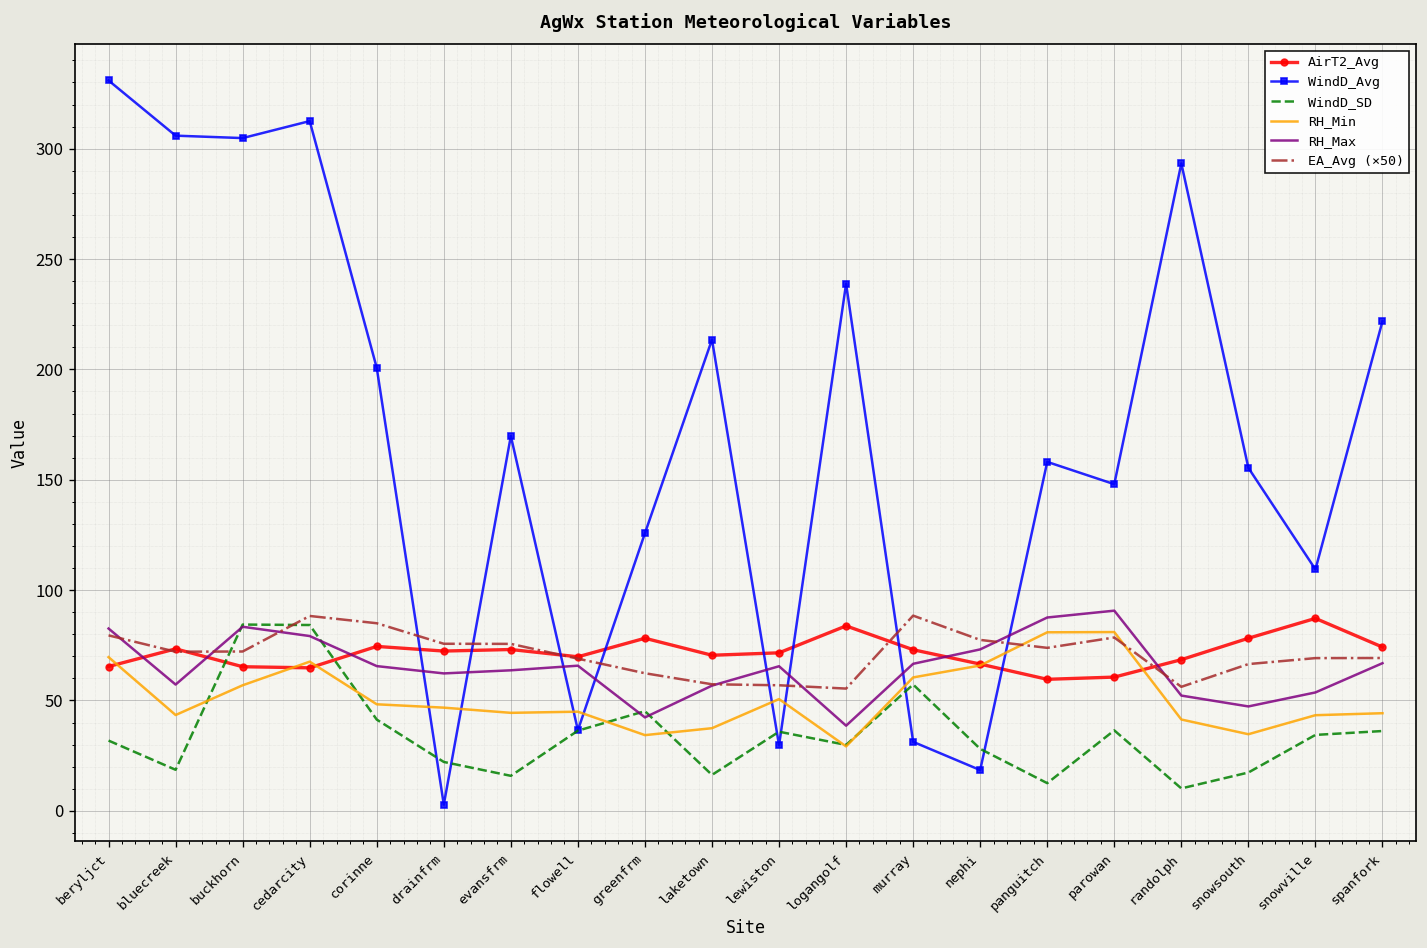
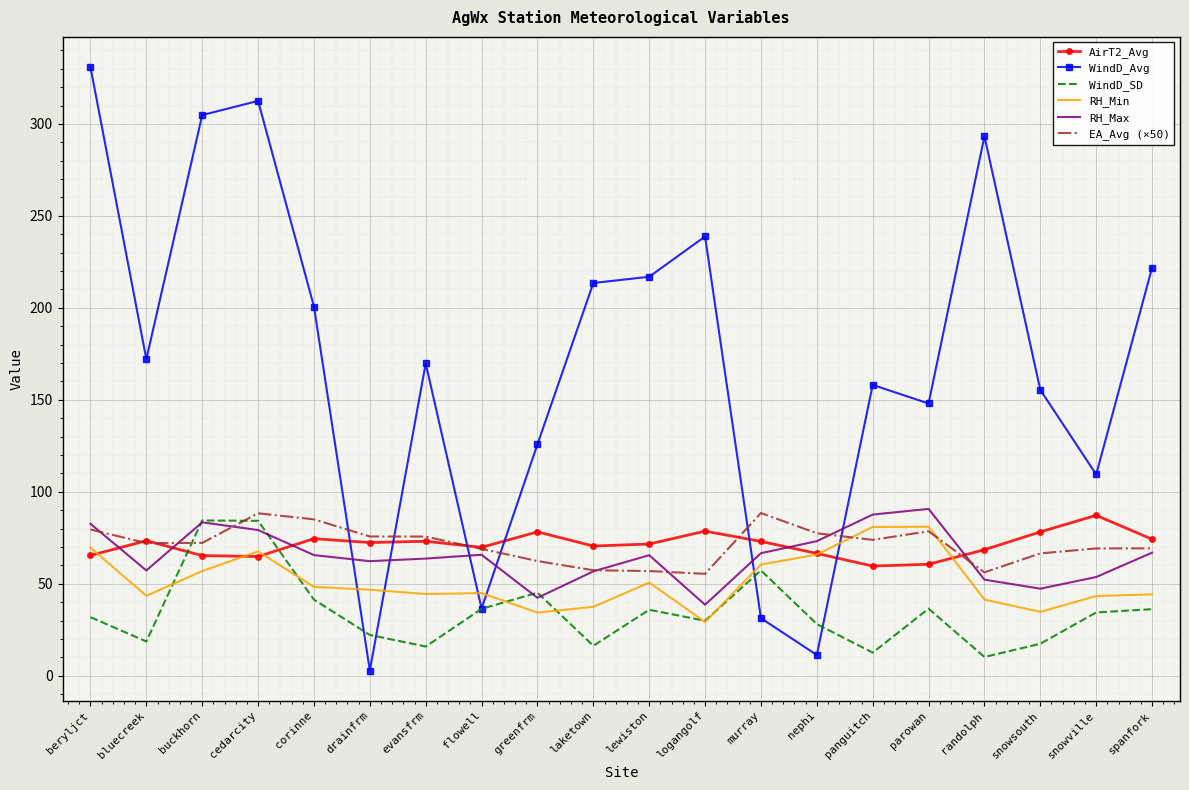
  {
    "AirT2_Avg": {
      "beryljct": 65,
      "buckhorn": 65,
      "cedarcity": 65,
      "corinne": 75,
      "drainfrm": 72,
      "evansfrm": 73,
      "greenfrm": 78,
      "laketown": 71,
      "lewiston": 72,
-     "logangolf": 84,
+     "logangolf": 79,
      "murray": 73,
      "panguitch": 60,
      "parowan": 61,
      "randolph": 69,
      "snowsouth": 78,
      "snowville": 87,
      "spanfork": 74
    },
    "WindD_Avg": {
      "beryljct": 331,
-     "bluecreek": 306,
+     "bluecreek": 172,
      "buckhorn": 305,
      "cedarcity": 313,
      "corinne": 201,
      "drainfrm": 3,
      "evansfrm": 170,
      "greenfrm": 126,
      "laketown": 214,
-     "lewiston": 30,
+     "lewiston": 217,
      "logangolf": 239,
      "murray": 31,
-     "nephi": 18,
+     "nephi": 11,
      "panguitch": 158,
      "parowan": 148,
      "randolph": 293,
      "snowsouth": 155,
      "snowville": 109,
      "spanfork": 222
    },
    "WindD_SD": {
      "beryljct": 32,
      "bluecreek": 19,
      "cedarcity": 84,
      "corinne": 41,
      "drainfrm": 22,
      "evansfrm": 16,
      "greenfrm": 45,
      "laketown": 16,
      "lewiston": 36,
      "murray": 57,
      "nephi": 28,
      "panguitch": 13,
      "parowan": 36,
      "randolph": 10,
      "snowsouth": 17,
      "snowville": 34,
      "spanfork": 36
    },
    "RH_Min": {
      "beryljct": 70,
      "bluecreek": 43,
      "buckhorn": 57,
      "cedarcity": 68,
      "corinne": 48,
      "drainfrm": 47,
      "evansfrm": 44,
      "flowell": 45,
      "greenfrm": 34,
      "laketown": 37,
      "lewiston": 51,
      "murray": 60,
      "panguitch": 81,
      "parowan": 81,
      "randolph": 41,
      "snowsouth": 35,
      "snowville": 43,
      "spanfork": 44
    },
    "RH_Max": {
      "beryljct": 83,
      "bluecreek": 57,
      "cedarcity": 79,
      "corinne": 66,
      "drainfrm": 62,
      "evansfrm": 64,
      "flowell": 66,
      "greenfrm": 42,
      "lewiston": 66,
      "logangolf": 39,
      "murray": 67,
      "nephi": 73,
      "panguitch": 88,
      "parowan": 91,
      "randolph": 52,
      "snowsouth": 47,
      "snowville": 54,
      "spanfork": 67
    },
    "EA_Avg (×50)": {
      "beryljct": 80,
      "buckhorn": 72,
      "cedarcity": 88,
      "corinne": 85,
      "drainfrm": 76,
      "evansfrm": 76,
      "greenfrm": 62,
      "lewiston": 57,
      "logangolf": 55,
      "murray": 88,
      "nephi": 77,
      "panguitch": 74,
      "parowan": 79,
      "randolph": 56,
      "snowsouth": 67,
      "snowville": 69,
      "spanfork": 69
    }
  }
